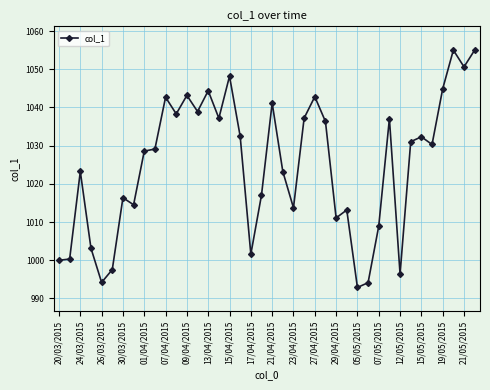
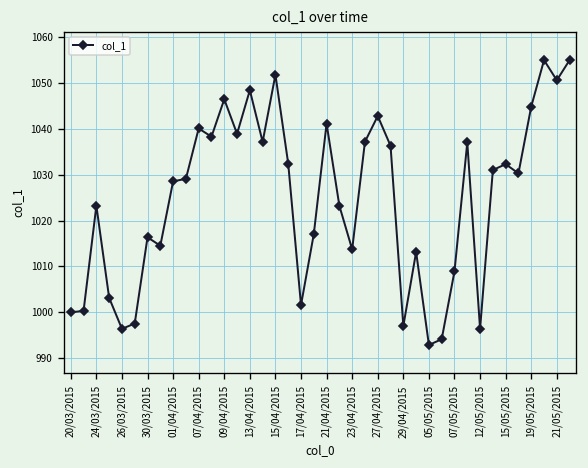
  {
    "20/03/2015": 1000,
    "24/03/2015": 1023,
-   "26/03/2015": 994,
+   "26/03/2015": 996,
    "30/03/2015": 1016,
    "01/04/2015": 1029,
-   "07/04/2015": 1043,
-   "09/04/2015": 1043,
-   "13/04/2015": 1044,
-   "15/04/2015": 1048,
+   "07/04/2015": 1040,
+   "09/04/2015": 1046,
+   "13/04/2015": 1048,
+   "15/04/2015": 1052,
    "17/04/2015": 1002,
    "21/04/2015": 1041,
    "23/04/2015": 1014,
    "27/04/2015": 1043,
-   "29/04/2015": 1011,
+   "29/04/2015": 997,
    "05/05/2015": 993,
    "07/05/2015": 1009,
    "12/05/2015": 996,
    "15/05/2015": 1032,
    "19/05/2015": 1045,
    "21/05/2015": 1051
  }
